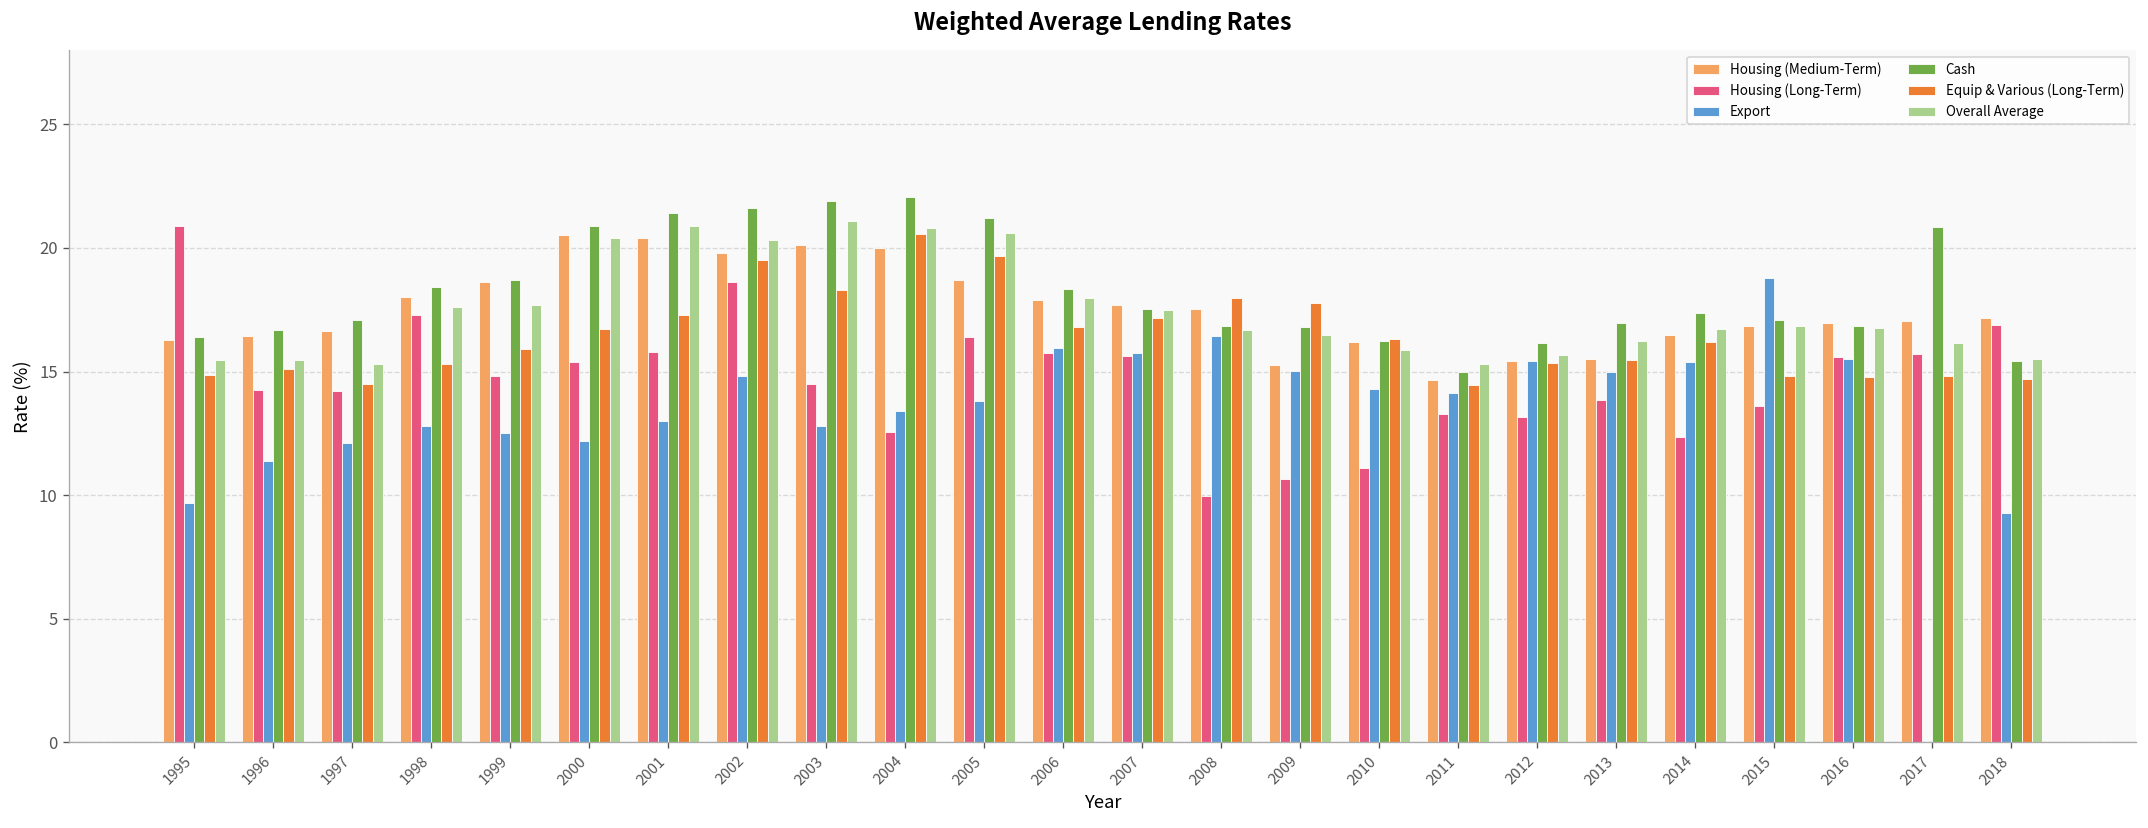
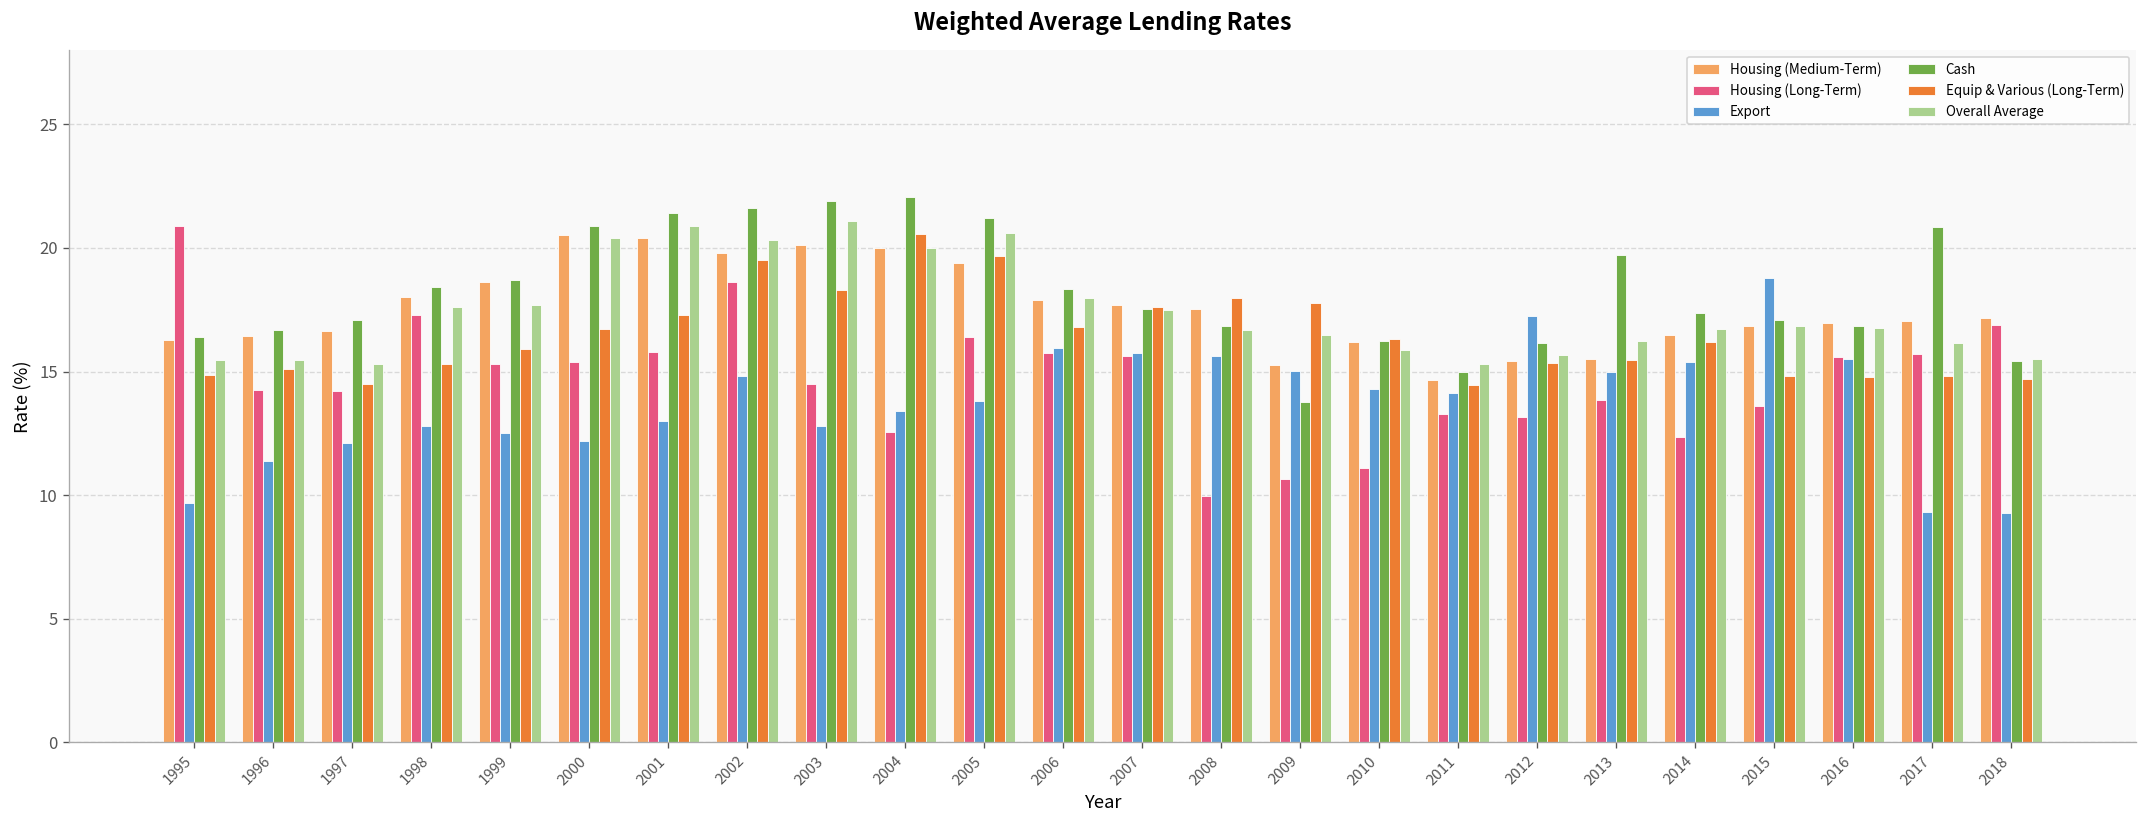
  {
    "Housing (Medium-Term)": {
      "1995": 16.3,
      "1996": 16.5,
      "1997": 16.7,
      "1998": 18.0,
      "1999": 18.6,
      "2000": 20.5,
      "2001": 20.4,
      "2002": 19.8,
      "2003": 20.1,
      "2004": 20.0,
-     "2005": 18.7,
+     "2005": 19.4,
      "2006": 17.9,
      "2007": 17.7,
      "2008": 17.5,
      "2009": 15.3,
      "2010": 16.2,
      "2011": 14.6,
      "2012": 15.4,
      "2013": 15.5,
      "2014": 16.5,
      "2015": 16.8,
      "2016": 17.0,
      "2017": 17.1,
      "2018": 17.2
    },
    "Housing (Long-Term)": {
      "1995": 20.9,
      "1996": 14.2,
      "1997": 14.2,
      "1998": 17.3,
-     "1999": 14.8,
+     "1999": 15.3,
      "2000": 15.4,
      "2001": 15.8,
      "2002": 18.6,
      "2003": 14.5,
      "2004": 12.6,
      "2005": 16.4,
      "2006": 15.8,
      "2007": 15.6,
      "2008": 10.0,
      "2009": 10.7,
      "2010": 11.1,
      "2011": 13.3,
      "2012": 13.2,
      "2013": 13.8,
      "2014": 12.4,
      "2015": 13.6,
      "2016": 15.6,
      "2017": 15.7,
      "2018": 16.9
    },
    "Export": {
      "1995": 9.7,
      "1996": 11.4,
      "1997": 12.1,
      "1998": 12.8,
      "1999": 12.5,
      "2000": 12.2,
      "2001": 13.0,
      "2002": 14.8,
      "2003": 12.8,
      "2004": 13.4,
      "2005": 13.8,
      "2006": 16.0,
      "2007": 15.7,
-     "2008": 16.4,
+     "2008": 15.6,
      "2009": 15.0,
      "2010": 14.3,
      "2011": 14.1,
-     "2012": 15.4,
+     "2012": 17.2,
      "2013": 15.0,
      "2014": 15.4,
      "2015": 18.8,
      "2016": 15.5,
-     "2017": 0.0,
+     "2017": 9.3,
      "2018": 9.3
    },
    "Cash": {
      "1995": 16.4,
      "1996": 16.7,
      "1997": 17.1,
      "1998": 18.4,
      "1999": 18.7,
      "2000": 20.9,
      "2001": 21.4,
      "2002": 21.6,
      "2003": 21.9,
      "2004": 22.1,
      "2005": 21.2,
      "2006": 18.3,
      "2007": 17.5,
      "2008": 16.9,
-     "2009": 16.8,
+     "2009": 13.8,
      "2010": 16.3,
      "2011": 15.0,
      "2012": 16.2,
-     "2013": 17.0,
+     "2013": 19.7,
      "2014": 17.4,
      "2015": 17.1,
      "2016": 16.8,
      "2017": 20.8,
      "2018": 15.4
    },
    "Equip & Various (Long-Term)": {
      "1995": 14.9,
      "1996": 15.1,
      "1997": 14.5,
      "1998": 15.3,
      "1999": 15.9,
      "2000": 16.7,
      "2001": 17.3,
      "2002": 19.5,
      "2003": 18.3,
      "2004": 20.5,
      "2005": 19.7,
      "2006": 16.8,
-     "2007": 17.2,
+     "2007": 17.6,
      "2008": 18.0,
      "2009": 17.8,
      "2010": 16.3,
      "2011": 14.5,
      "2012": 15.3,
      "2013": 15.5,
      "2014": 16.2,
      "2015": 14.8,
      "2016": 14.8,
      "2017": 14.8,
      "2018": 14.7
    },
    "Overall Average": {
      "1995": 15.5,
      "1996": 15.5,
      "1997": 15.3,
      "1998": 17.6,
      "1999": 17.7,
      "2000": 20.4,
      "2001": 20.9,
      "2002": 20.3,
      "2003": 21.1,
-     "2004": 20.8,
+     "2004": 20.0,
      "2005": 20.6,
      "2006": 18.0,
      "2007": 17.5,
      "2008": 16.7,
      "2009": 16.5,
      "2010": 15.9,
      "2011": 15.3,
      "2012": 15.7,
      "2013": 16.2,
      "2014": 16.7,
      "2015": 16.9,
      "2016": 16.8,
      "2017": 16.2,
      "2018": 15.5
    }
  }
